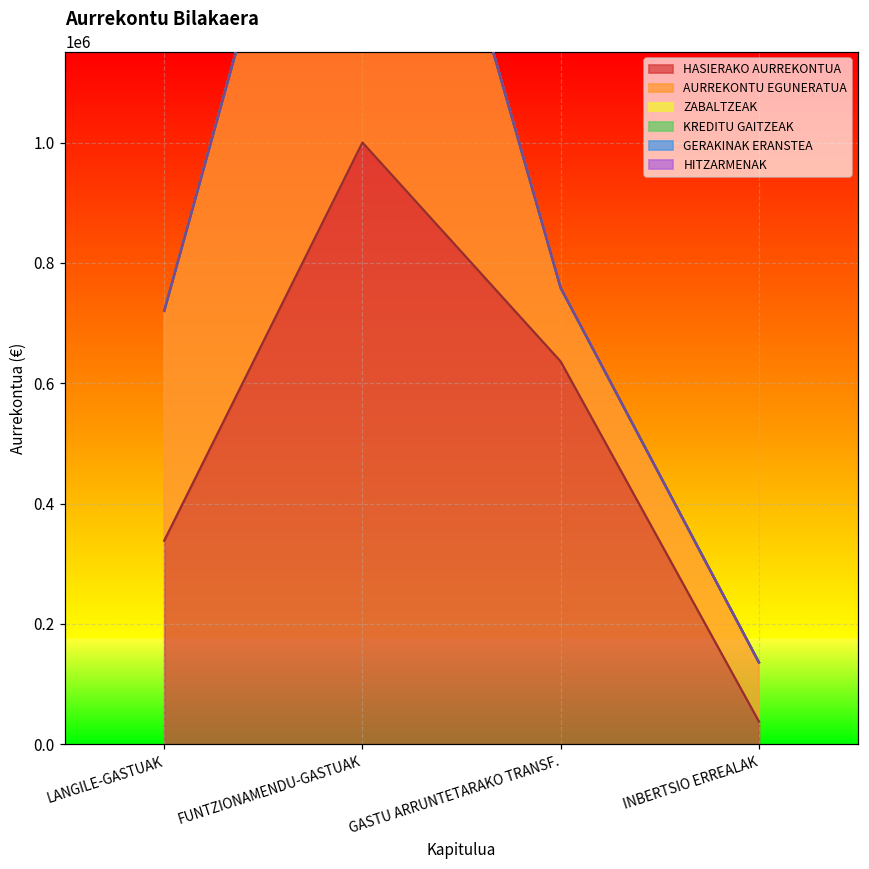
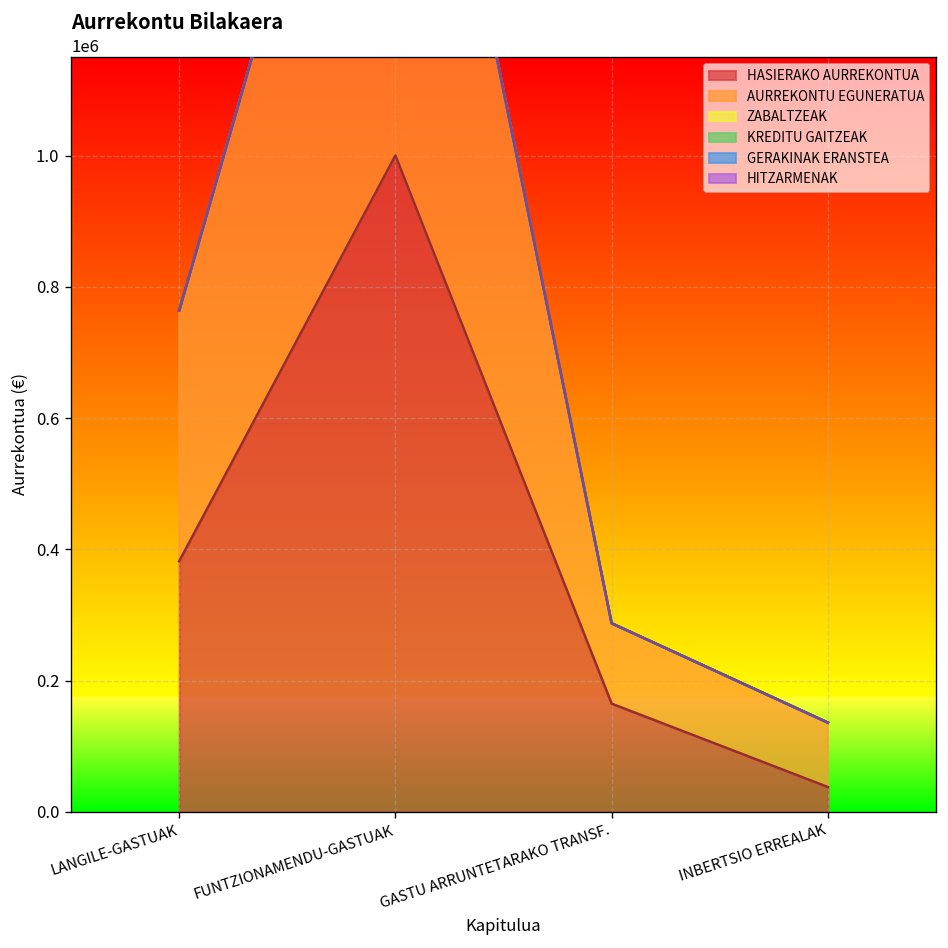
  {
    "HASIERAKO AURREKONTUA": {
-     "LANGILE-GASTUAK": 340000,
+     "LANGILE-GASTUAK": 380000,
      "FUNTZIONAMENDU-GASTUAK": 1000000,
-     "GASTU ARRUNTETARAKO TRANSF.": 640000,
+     "GASTU ARRUNTETARAKO TRANSF.": 170000,
      "INBERTSIO ERREALAK": 40000
    }
  }
